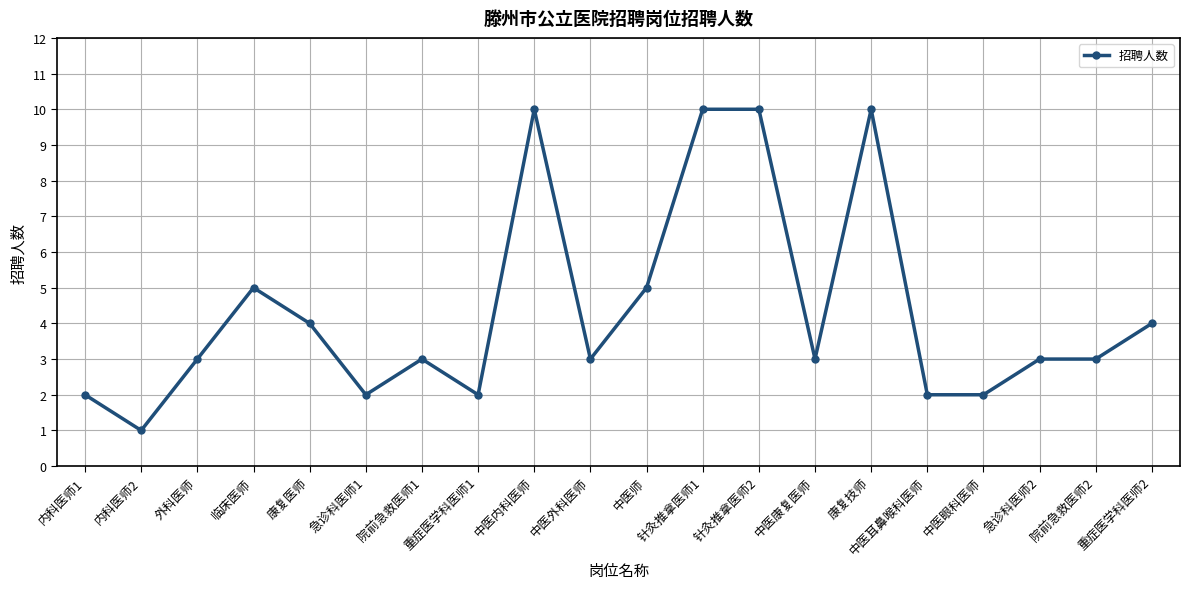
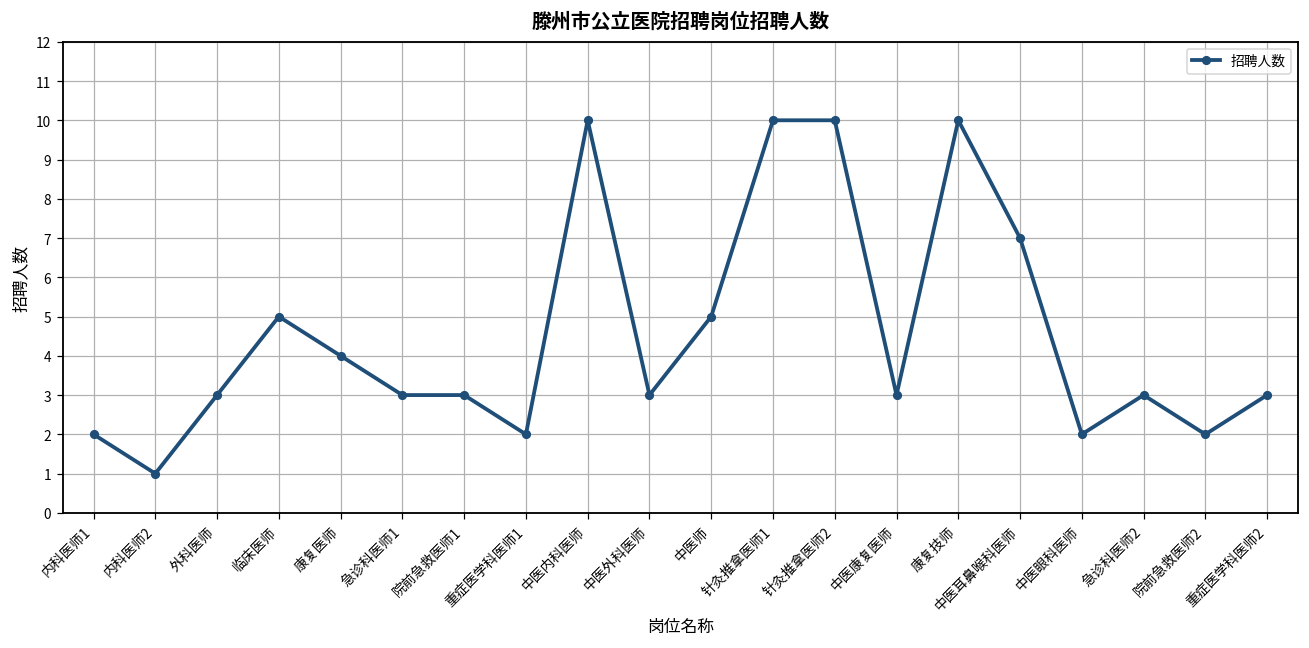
  {
    "内科医师1": 2,
    "内科医师2": 1,
    "外科医师": 3,
    "临床医师": 5,
    "康复医师": 4,
-   "急诊科医师1": 2,
+   "急诊科医师1": 3,
    "院前急救医师1": 3,
    "重症医学科医师1": 2,
    "中医内科医师": 10,
    "中医外科医师": 3,
    "中医师": 5,
    "针灸推拿医师1": 10,
    "针灸推拿医师2": 10,
    "中医康复医师": 3,
    "康复技师": 10,
-   "中医耳鼻喉科医师": 2,
+   "中医耳鼻喉科医师": 7,
    "中医眼科医师": 2,
    "急诊科医师2": 3,
-   "院前急救医师2": 3,
-   "重症医学科医师2": 4
+   "院前急救医师2": 2,
+   "重症医学科医师2": 3
  }
